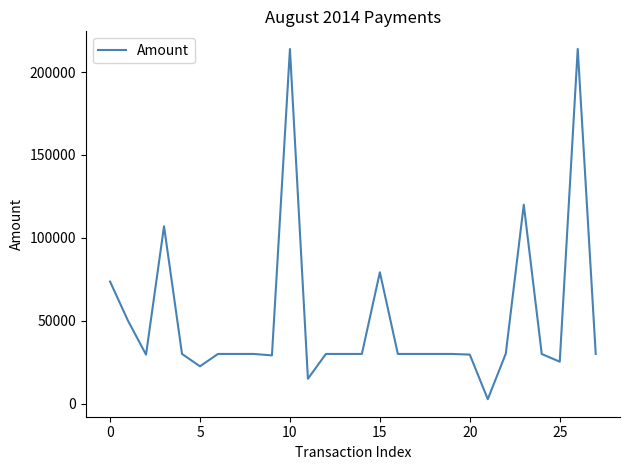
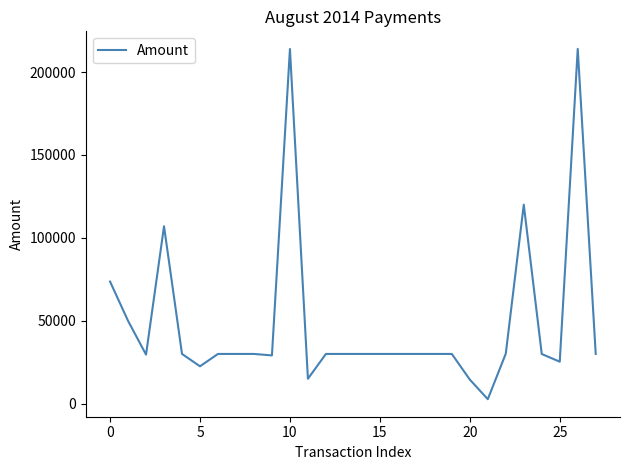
  {
    "0": 74000,
    "5": 23000,
    "10": 214000,
-   "15": 79000,
-   "20": 30000,
+   "15": 30000,
+   "20": 15000,
    "25": 25000
  }
